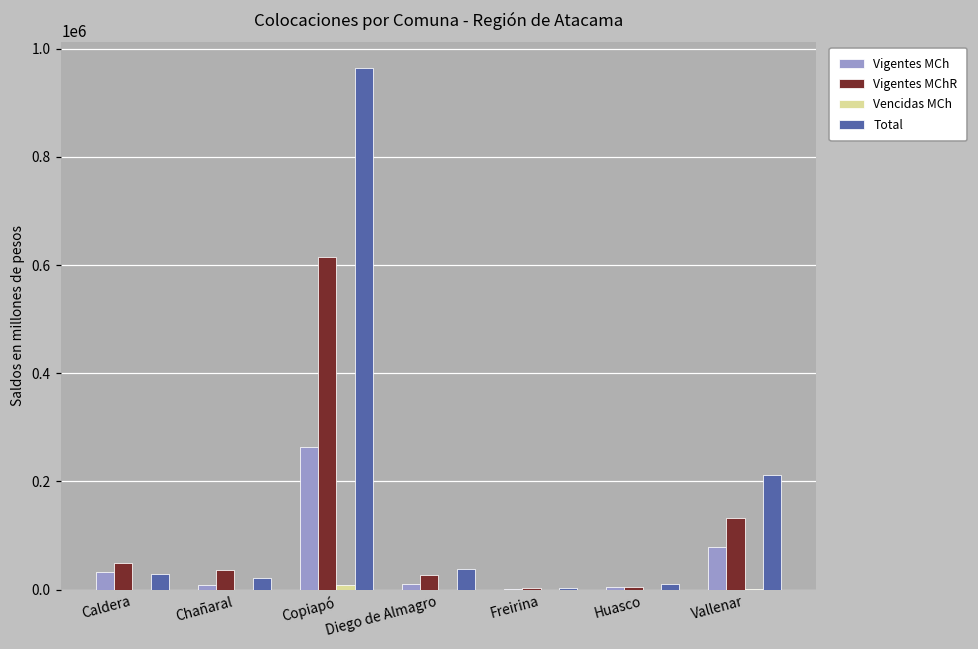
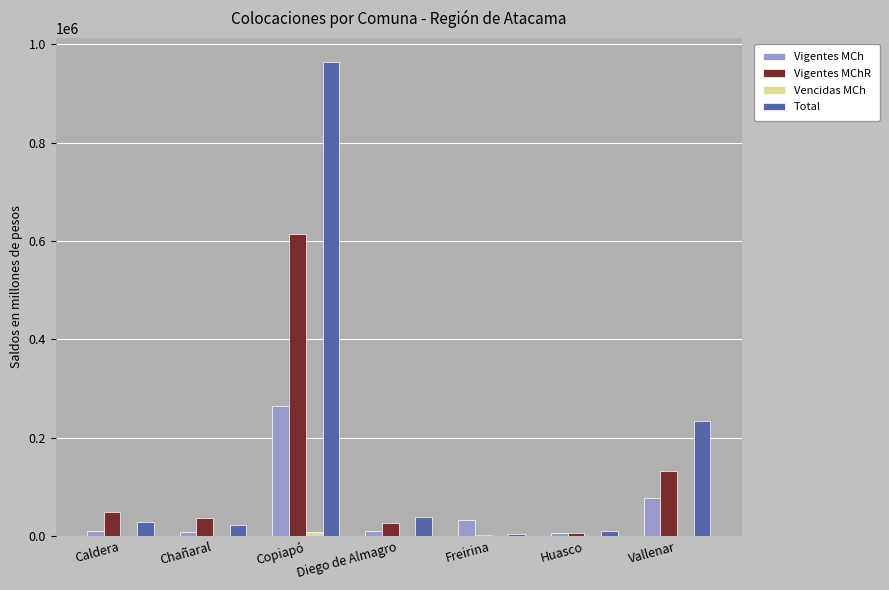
  {
    "Vigentes MCh": {
-     "Caldera": 30000,
+     "Caldera": 10000,
      "Chañaral": 10000,
      "Copiapó": 260000,
      "Diego de Almagro": 10000,
-     "Freirina": 0,
+     "Freirina": 30000,
      "Huasco": 10000,
      "Vallenar": 80000
    },
    "Vigentes MChR": {
      "Caldera": 50000,
      "Chañaral": 40000,
      "Copiapó": 610000,
      "Diego de Almagro": 30000,
      "Huasco": 10000,
      "Vallenar": 130000
    },
    "Vencidas MCh": {
      "Copiapó": 10000
    },
    "Total": {
      "Caldera": 30000,
      "Chañaral": 20000,
      "Copiapó": 960000,
      "Diego de Almagro": 40000,
      "Huasco": 10000,
-     "Vallenar": 210000
+     "Vallenar": 230000
    }
  }
